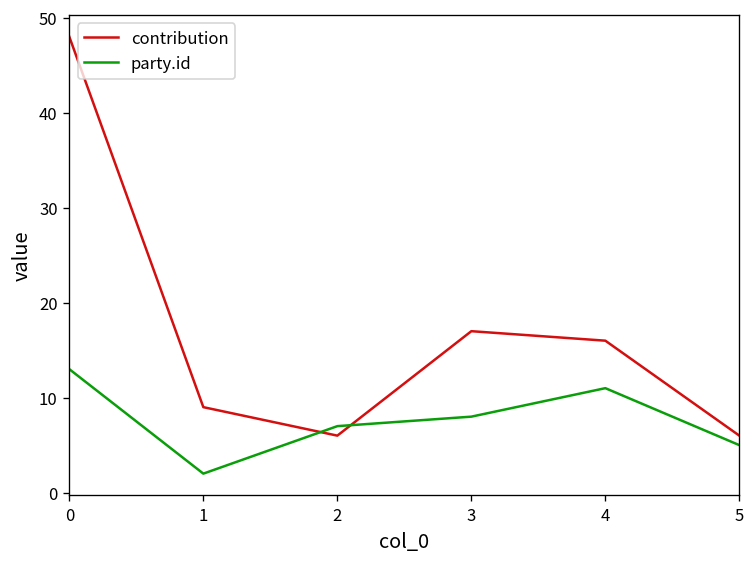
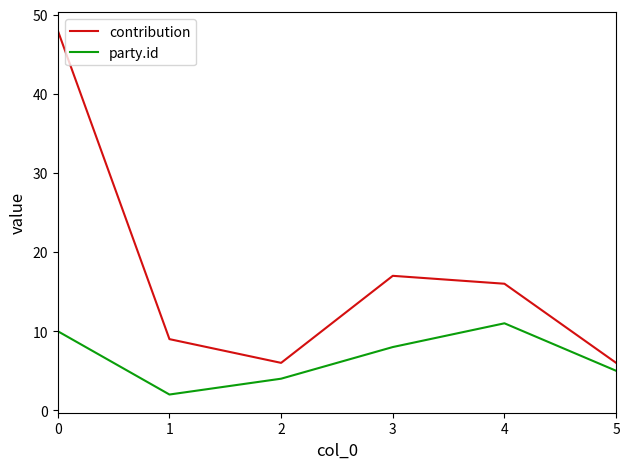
  {
    "contribution": {
      "0": 48,
      "1": 9,
      "2": 6,
      "3": 17,
      "4": 16,
      "5": 6
    },
    "party.id": {
-     "0": 13,
+     "0": 10,
      "1": 2,
-     "2": 7,
+     "2": 4,
      "3": 8,
      "4": 11,
      "5": 5
    }
  }
